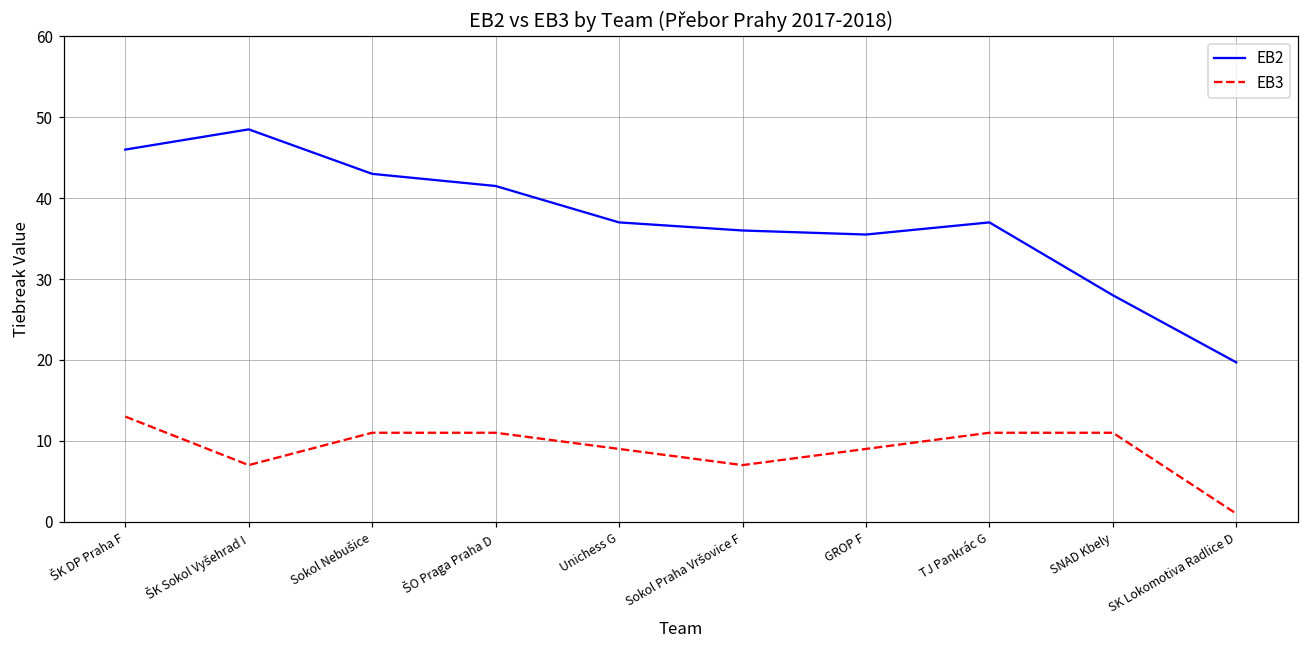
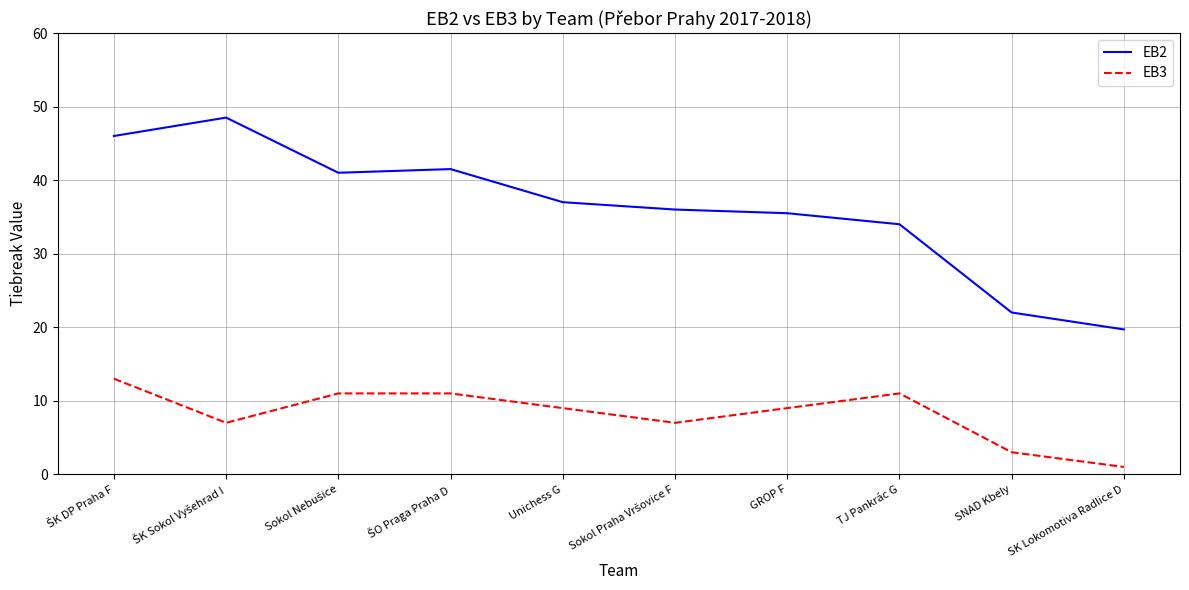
  {
    "EB2": {
      "ŠK DP Praha F": 46,
      "ŠK Sokol Vyšehrad I": 49,
-     "Sokol Nebušice": 43,
+     "Sokol Nebušice": 41,
      "ŠO Praga Praha D": 42,
      "Unichess G": 37,
      "Sokol Praha Vršovice F": 36,
      "GROP F": 36,
-     "TJ Pankrác G": 37,
-     "SNAD Kbely": 28,
+     "TJ Pankrác G": 34,
+     "SNAD Kbely": 22,
      "SK Lokomotiva Radlice D": 20
    },
    "EB3": {
      "ŠK DP Praha F": 13,
      "ŠK Sokol Vyšehrad I": 7,
      "Sokol Nebušice": 11,
      "ŠO Praga Praha D": 11,
      "Unichess G": 9,
      "Sokol Praha Vršovice F": 7,
      "GROP F": 9,
      "TJ Pankrác G": 11,
-     "SNAD Kbely": 11,
+     "SNAD Kbely": 3,
      "SK Lokomotiva Radlice D": 1
    }
  }
